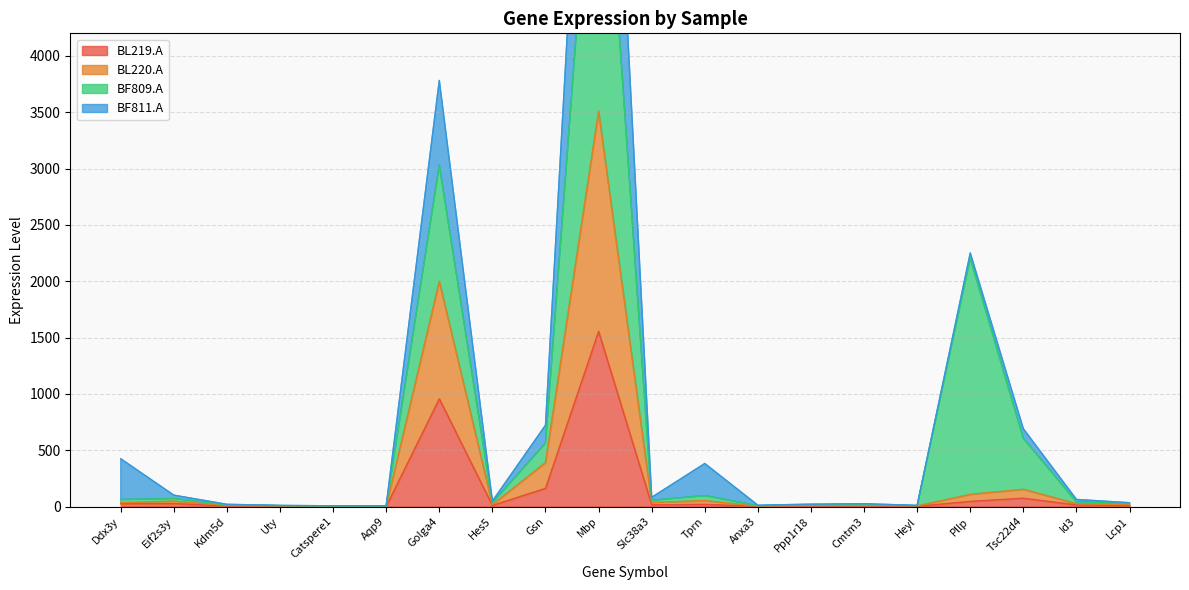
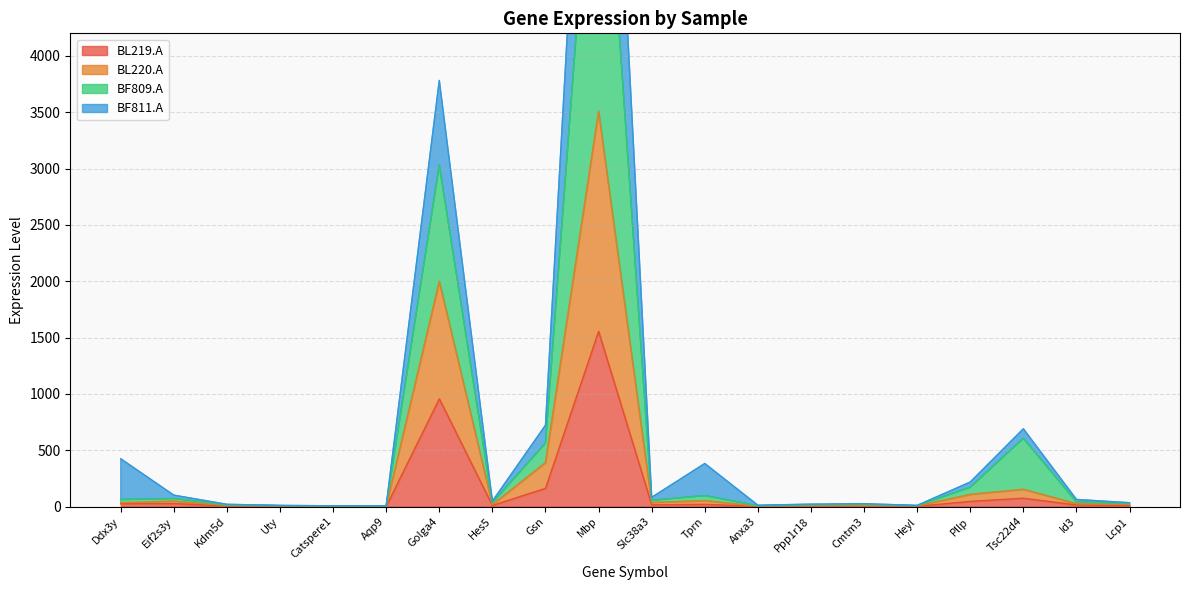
  {
    "BF809.A": {
      "Ddx3y": 30,
      "Eif2s3y": 20,
      "Golga4": 1030,
      "Gsn": 170,
      "Tprn": 40,
-     "Pllp": 2100,
+     "Pllp": 60,
      "Tsc22d4": 450
    },
    "BF811.A": {
      "Ddx3y": 360,
      "Eif2s3y": 30,
      "Golga4": 750,
      "Gsn": 160,
      "Slc38a3": 30,
      "Tprn": 280,
      "Pllp": 50,
      "Tsc22d4": 80
    }
  }
